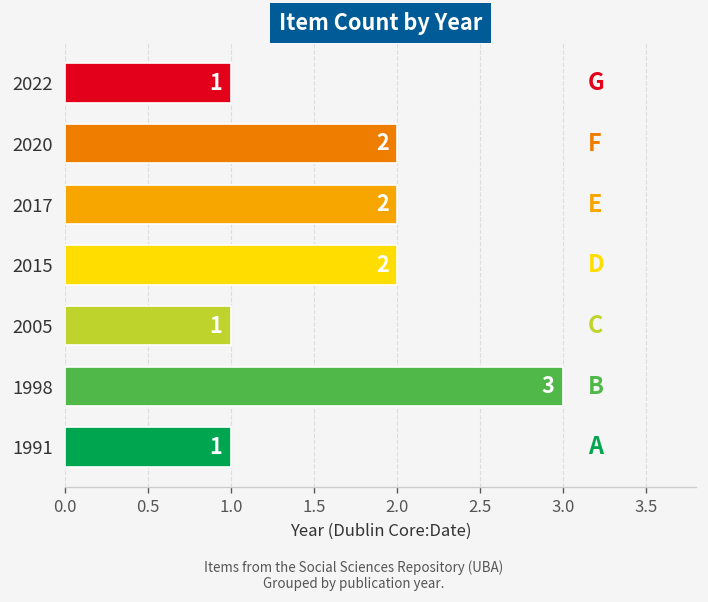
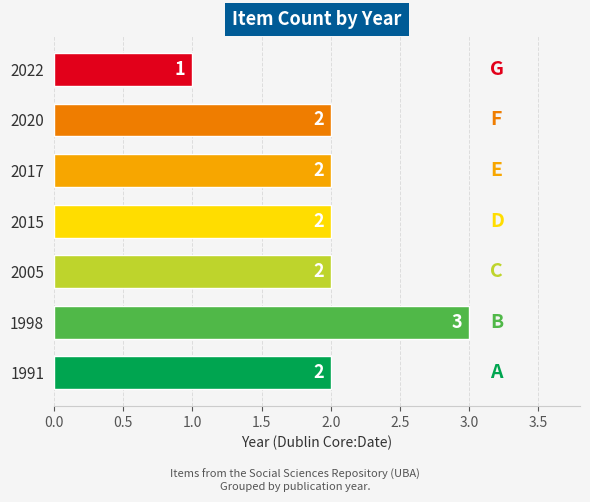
  {
    "2022": 1,
    "2020": 2,
    "2017": 2,
    "2015": 2,
-   "2005": 1,
+   "2005": 2,
    "1998": 3,
-   "1991": 1
+   "1991": 2
  }
